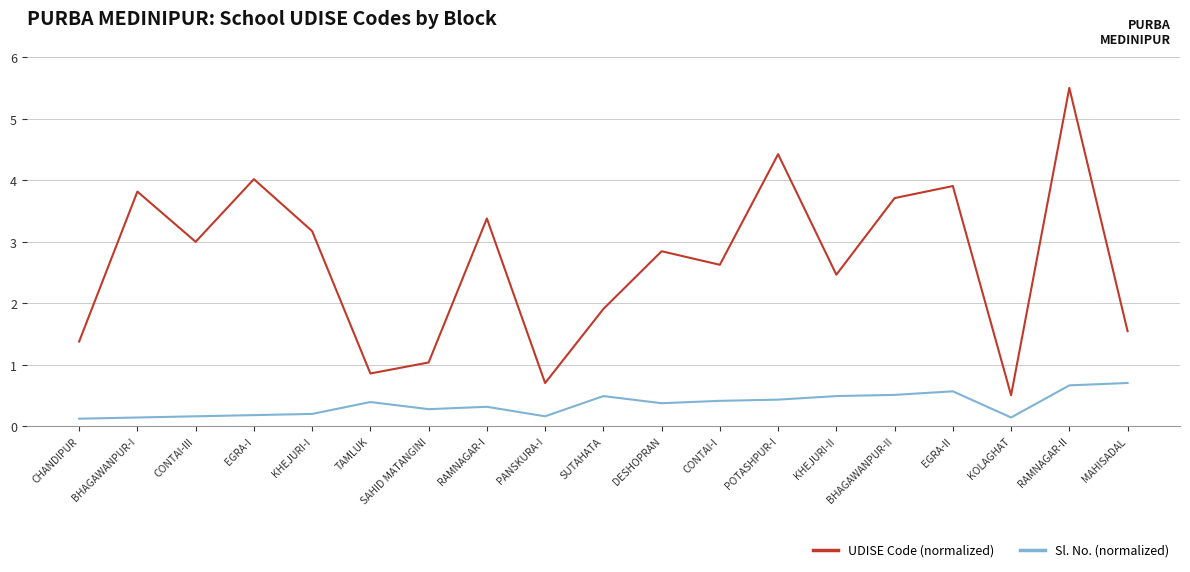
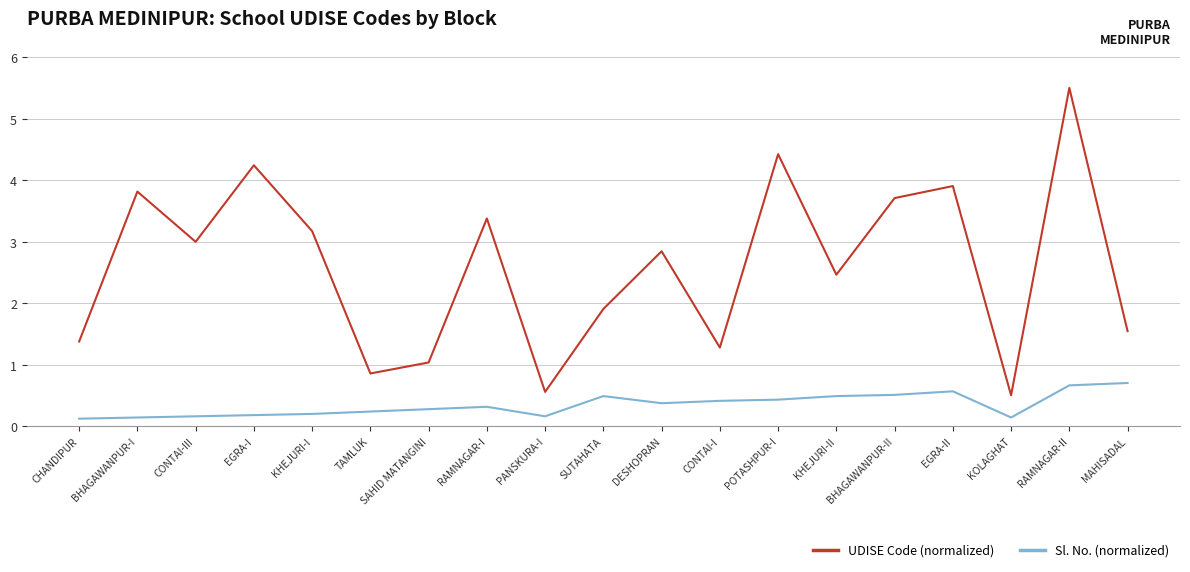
  {
    "UDISE Code (normalized)": {
      "CHANDIPUR": 1.4,
      "BHAGAWANPUR-I": 3.8,
      "CONTAI-III": 3.0,
-     "EGRA-I": 4.0,
+     "EGRA-I": 4.2,
      "KHEJURI-I": 3.2,
      "TAMLUK": 0.9,
      "SAHID MATANGINI": 1.0,
      "RAMNAGAR-I": 3.4,
-     "PANSKURA-I": 0.7,
+     "PANSKURA-I": 0.6,
      "SUTAHATA": 1.9,
      "DESHOPRAN": 2.8,
-     "CONTAI-I": 2.6,
+     "CONTAI-I": 1.3,
      "POTASHPUR-I": 4.4,
      "KHEJURI-II": 2.5,
      "BHAGAWANPUR-II": 3.7,
      "EGRA-II": 3.9,
      "KOLAGHAT": 0.5,
      "RAMNAGAR-II": 5.5,
      "MAHISADAL": 1.5
    },
    "Sl. No. (normalized)": {
      "CHANDIPUR": 0.1,
      "BHAGAWANPUR-I": 0.1,
      "CONTAI-III": 0.2,
      "EGRA-I": 0.2,
      "KHEJURI-I": 0.2,
-     "TAMLUK": 0.4,
+     "TAMLUK": 0.2,
      "SAHID MATANGINI": 0.3,
      "RAMNAGAR-I": 0.3,
      "PANSKURA-I": 0.2,
      "SUTAHATA": 0.5,
      "DESHOPRAN": 0.4,
      "CONTAI-I": 0.4,
      "POTASHPUR-I": 0.4,
      "KHEJURI-II": 0.5,
      "BHAGAWANPUR-II": 0.5,
      "EGRA-II": 0.6,
      "KOLAGHAT": 0.1,
      "RAMNAGAR-II": 0.7,
      "MAHISADAL": 0.7
    }
  }
